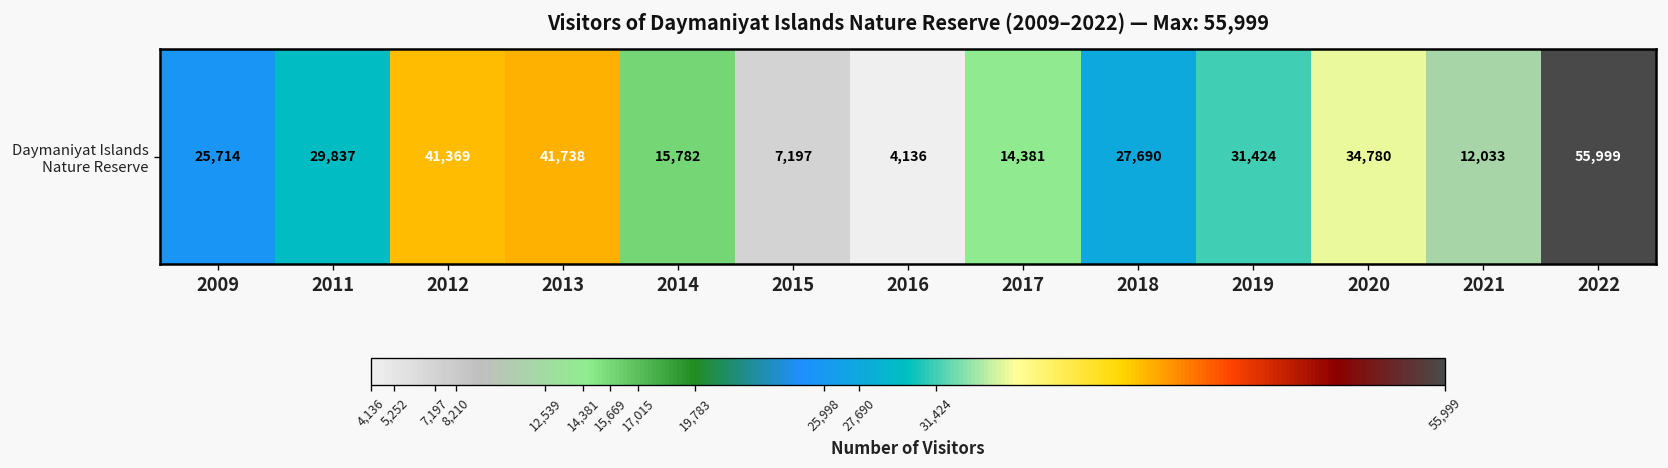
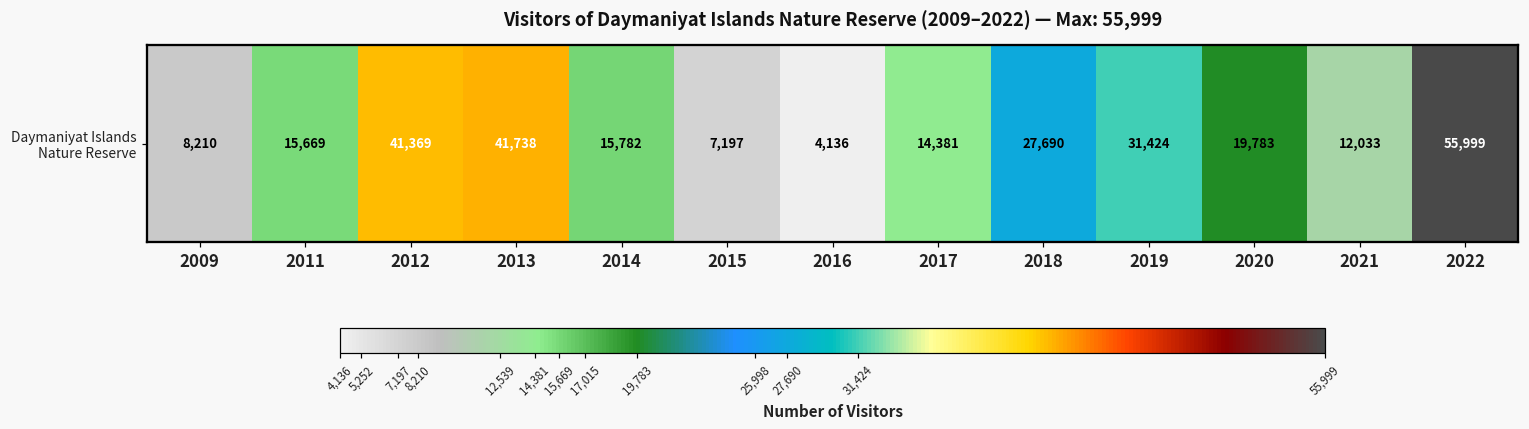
  {
    "Daymaniyat Islands Nature Reserve": {
-     "2009": "25,714",
-     "2011": "29,837",
+     "2009": "8,210",
+     "2011": "15,669",
      "2012": "41,369",
      "2013": "41,738",
      "2014": "15,782",
      "2015": "7,197",
      "2016": "4,136",
      "2017": "14,381",
      "2018": "27,690",
      "2019": "31,424",
-     "2020": "34,780",
+     "2020": "19,783",
      "2021": "12,033",
      "2022": "55,999"
    }
  }
